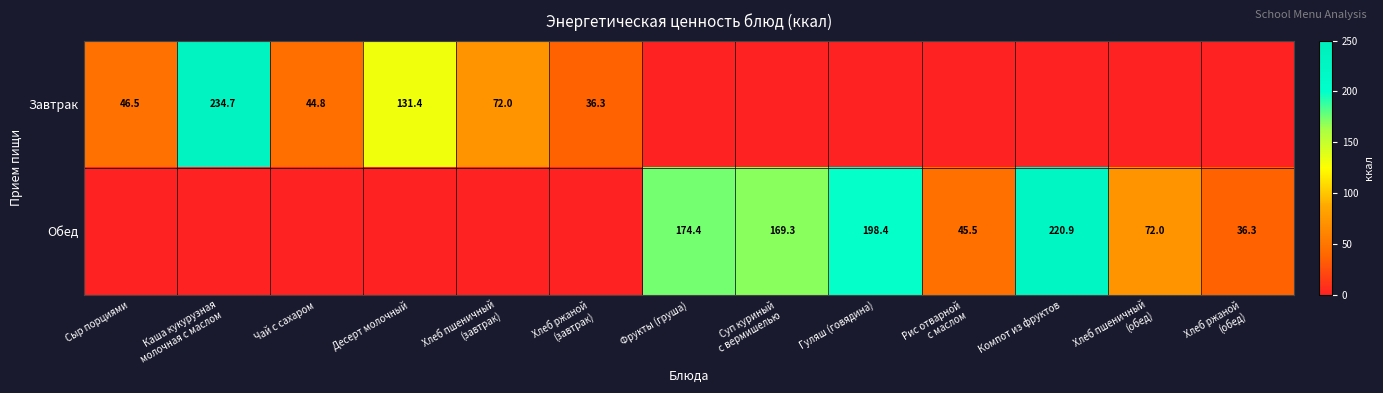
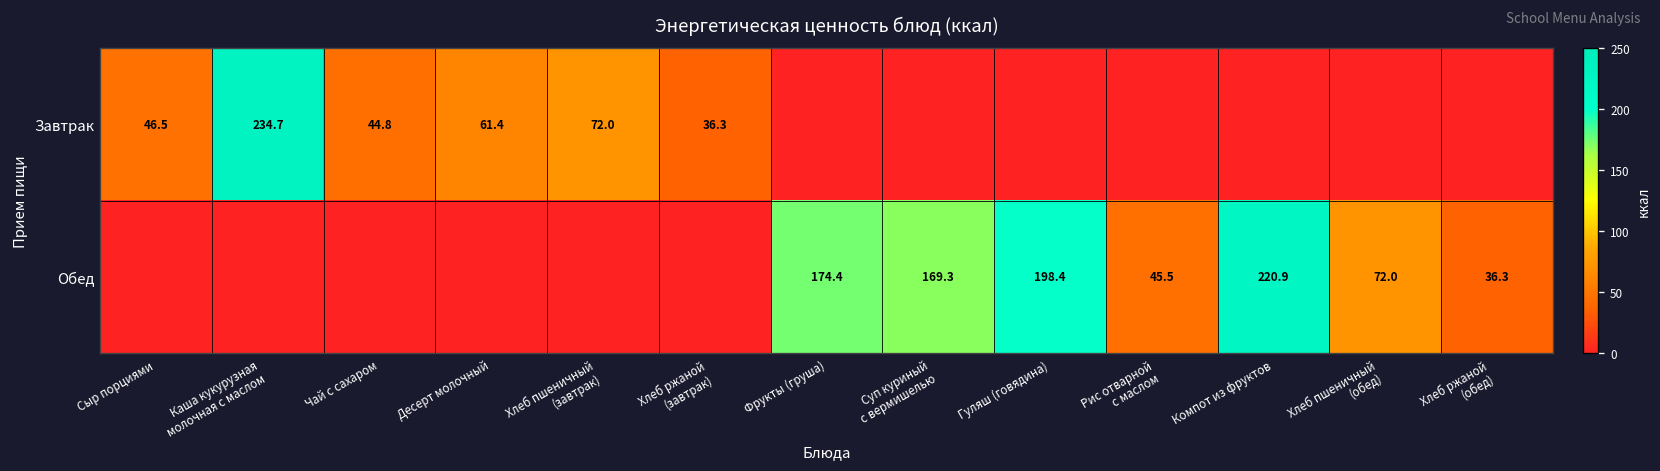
  {
    "Завтрак": {
      "Сыр порциями": 46.5,
      "Каша кукурузная молочная с маслом": 234.7,
      "Чай с сахаром": 44.8,
-     "Десерт молочный": 131.4,
+     "Десерт молочный": 61.4,
      "Хлеб пшеничный (завтрак)": 72.0,
      "Хлеб ржаной (завтрак)": 36.3
    },
    "Обед": {
      "Фрукты (груша)": 174.4,
      "Суп куриный с вермишелью": 169.3,
      "Гуляш (говядина)": 198.4,
      "Рис отварной с маслом": 45.5,
      "Компот из фруктов": 220.9,
      "Хлеб пшеничный (обед)": 72.0,
      "Хлеб ржаной (обед)": 36.3
    }
  }
